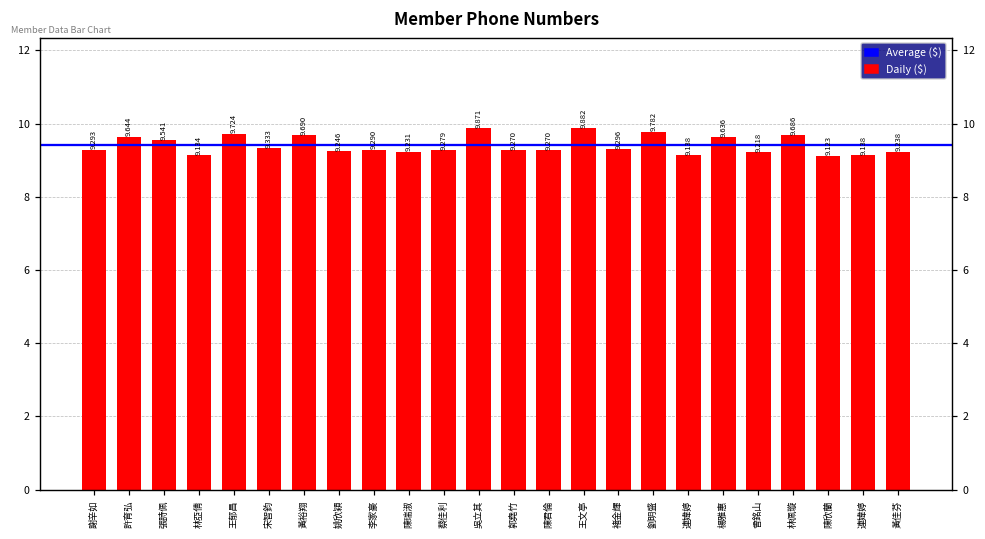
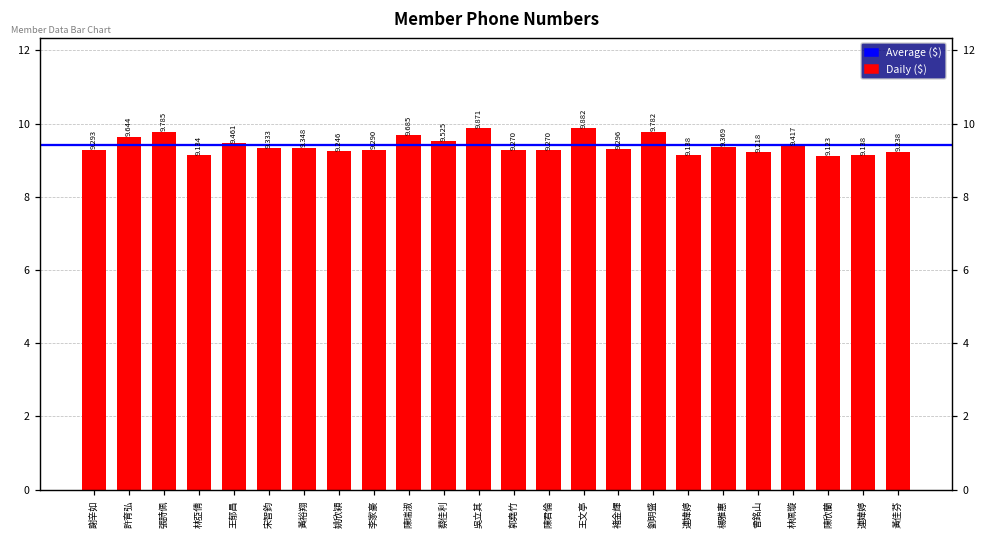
  {
    "謝辛如": 9.293,
    "許育弘": 9.644,
-   "張詩佩": 9.541,
+   "張詩佩": 9.785,
    "林亞倩": 9.134,
-   "王郁昌": 9.724,
+   "王郁昌": 9.461,
    "宋智鈞": 9.333,
-   "黃裕翔": 9.690,
+   "黃裕翔": 9.348,
    "姚欣穎": 9.246,
    "李家豪": 9.290,
-   "陳瑞淑": 9.231,
-   "蔡佳利": 9.279,
+   "陳瑞淑": 9.685,
+   "蔡佳利": 9.525,
    "吳立其": 9.871,
    "郭堯竹": 9.270,
    "陳君倫": 9.270,
    "王文亭": 9.882,
    "褚金輝": 9.296,
    "劉明盛": 9.782,
-   "楊雅惠": 9.636,
+   "楊雅惠": 9.369,
    "曾銘山": 9.218,
-   "林佩璇": 9.686,
+   "林佩璇": 9.417,
    "陳欣蘭": 9.123,
    "黃佳芬": 9.238
  }
